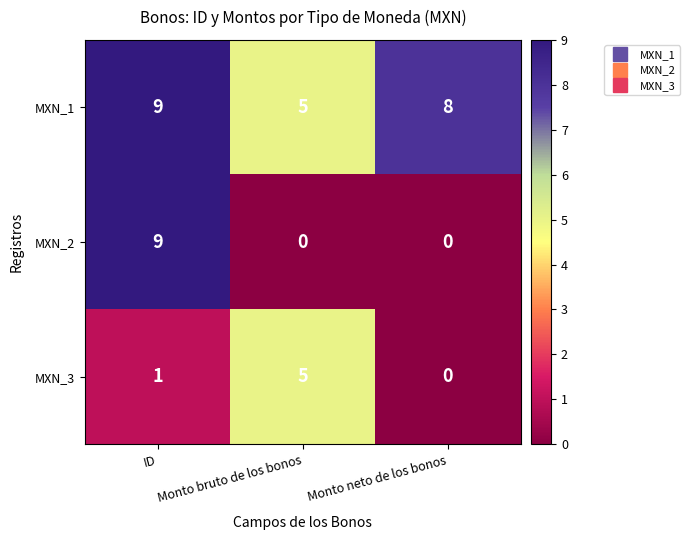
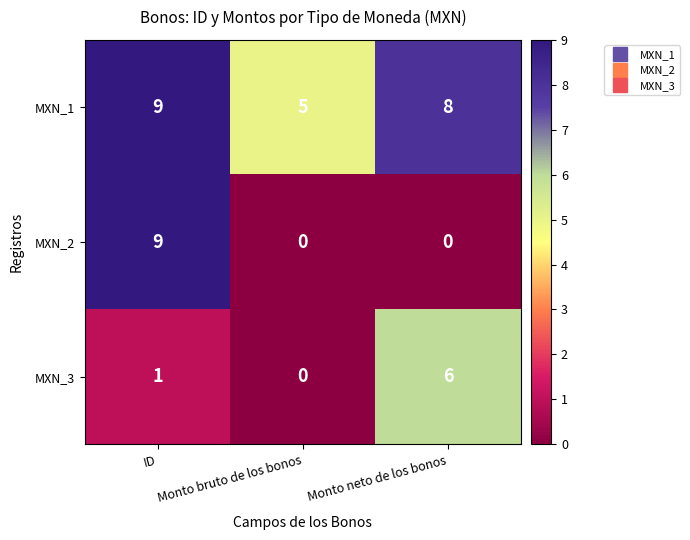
  {
    "MXN_1": {
      "ID": 9,
      "Monto bruto de los bonos": 5,
      "Monto neto de los bonos": 8
    },
    "MXN_2": {
      "ID": 9,
      "Monto bruto de los bonos": 0,
      "Monto neto de los bonos": 0
    },
    "MXN_3": {
      "ID": 1,
-     "Monto bruto de los bonos": 5,
-     "Monto neto de los bonos": 0
+     "Monto bruto de los bonos": 0,
+     "Monto neto de los bonos": 6
    }
  }
